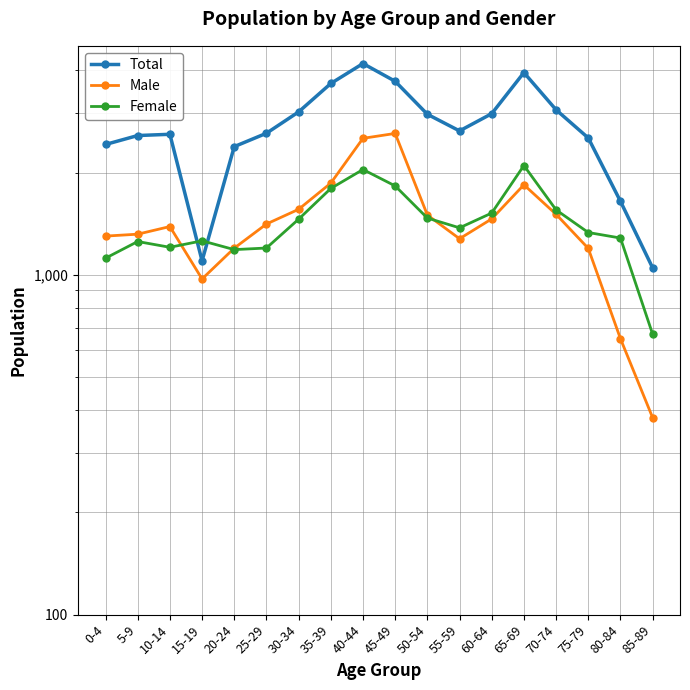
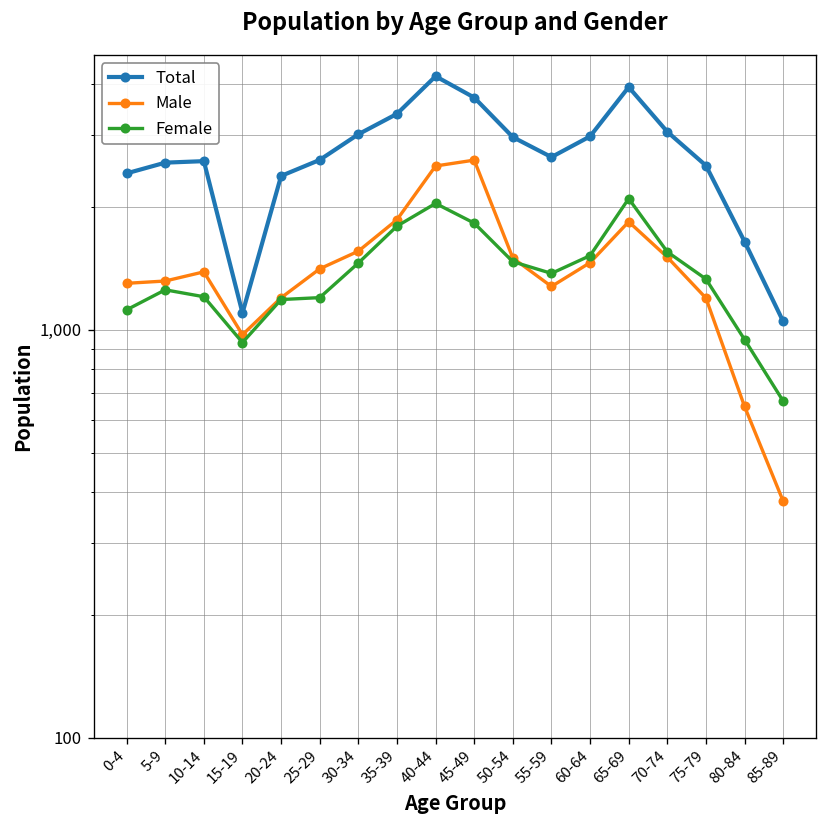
  {
    "Total": {
      "0-4": "2,400",
      "5-9": "2,600",
      "10-14": "2,600",
      "15-19": "1,100",
      "20-24": "2,400",
      "25-29": "2,600",
      "30-34": "3,000",
-     "35-39": "3,700",
+     "35-39": "3,400",
      "40-44": "4,200",
      "45-49": "3,700",
      "50-54": "3,000",
      "55-59": "2,700",
      "60-64": "3,000",
      "65-69": "3,900",
      "70-74": "3,100",
      "75-79": "2,500",
      "80-84": "1,600",
      "85-89": "1,050"
    },
    "Male": {
      "0-4": "1,300",
      "5-9": "1,320",
      "10-14": "1,390",
      "15-19": "970",
      "25-29": "1,410",
      "30-34": "1,600",
      "35-39": "1,900",
      "40-44": "2,500",
      "45-49": "2,600",
      "50-54": "1,500",
      "55-59": "1,280",
      "60-64": "1,460",
      "65-69": "1,800",
      "70-74": "1,500",
      "75-79": "1,200",
      "80-84": "650",
      "85-89": "380"
    },
    "Female": {
      "0-4": "1,120",
      "5-9": "1,250",
      "10-14": "1,210",
-     "15-19": "1,260",
+     "15-19": "930",
      "25-29": "1,200",
      "30-34": "1,460",
      "35-39": "1,800",
      "40-44": "2,000",
      "45-49": "1,800",
      "50-54": "1,470",
      "55-59": "1,380",
      "60-64": "1,500",
      "65-69": "2,100",
      "70-74": "1,600",
      "75-79": "1,330",
-     "80-84": "1,280",
+     "80-84": "950",
      "85-89": "670"
    }
  }
